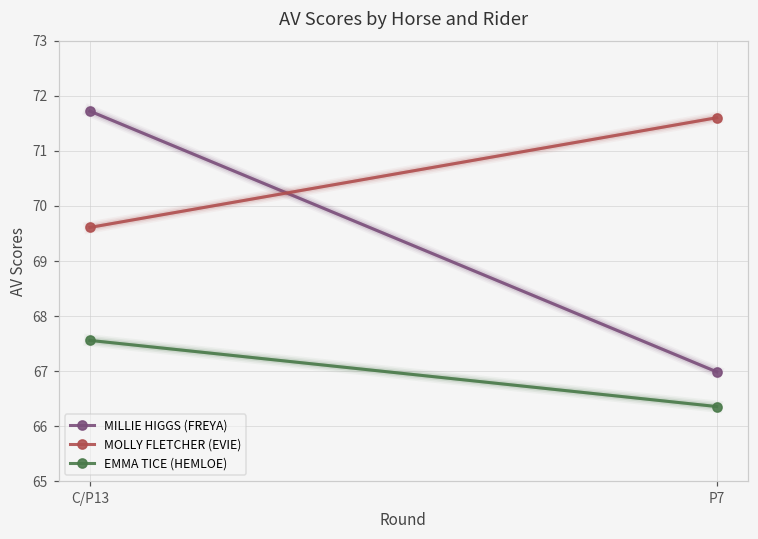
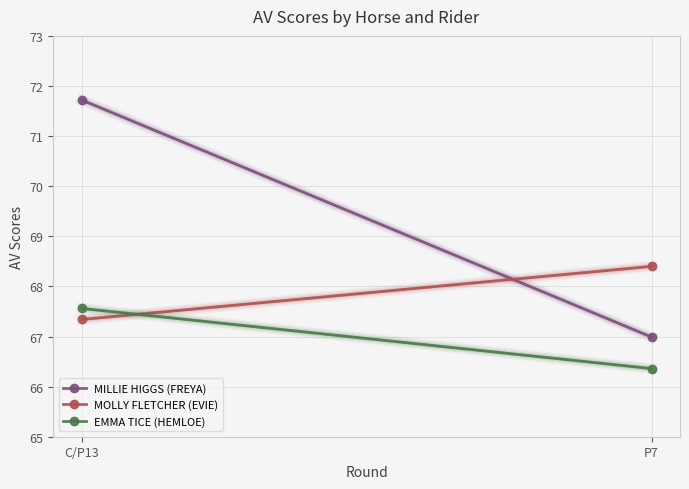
  {
    "MILLIE HIGGS (FREYA)": {
      "C/P13": 71.7,
      "P7": 67.0
    },
    "MOLLY FLETCHER (EVIE)": {
-     "C/P13": 69.6,
-     "P7": 71.6
+     "C/P13": 67.3,
+     "P7": 68.4
    },
    "EMMA TICE (HEMLOE)": {
      "C/P13": 67.6,
      "P7": 66.4
    }
  }
